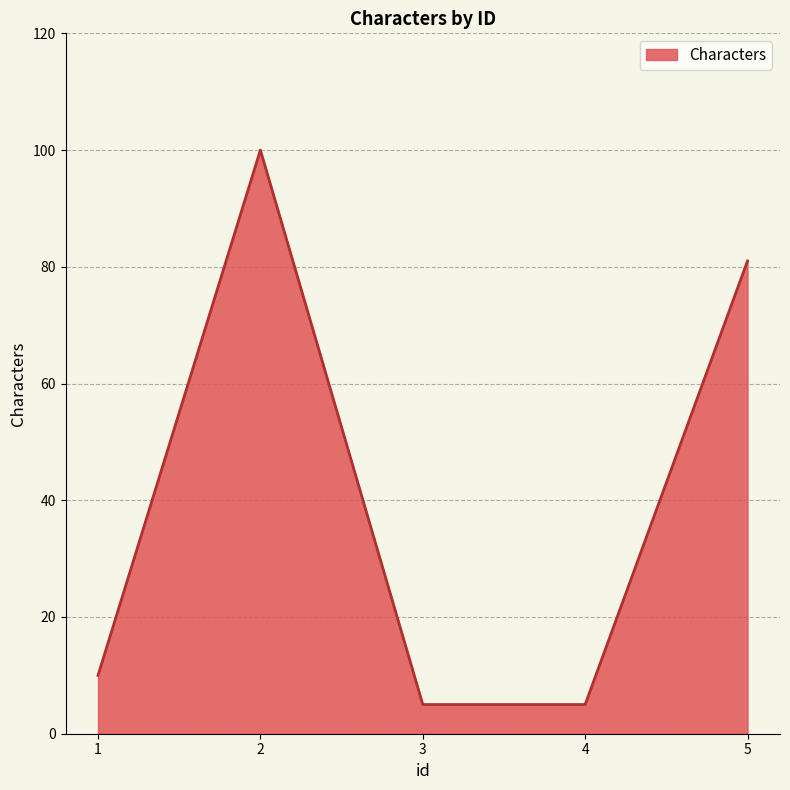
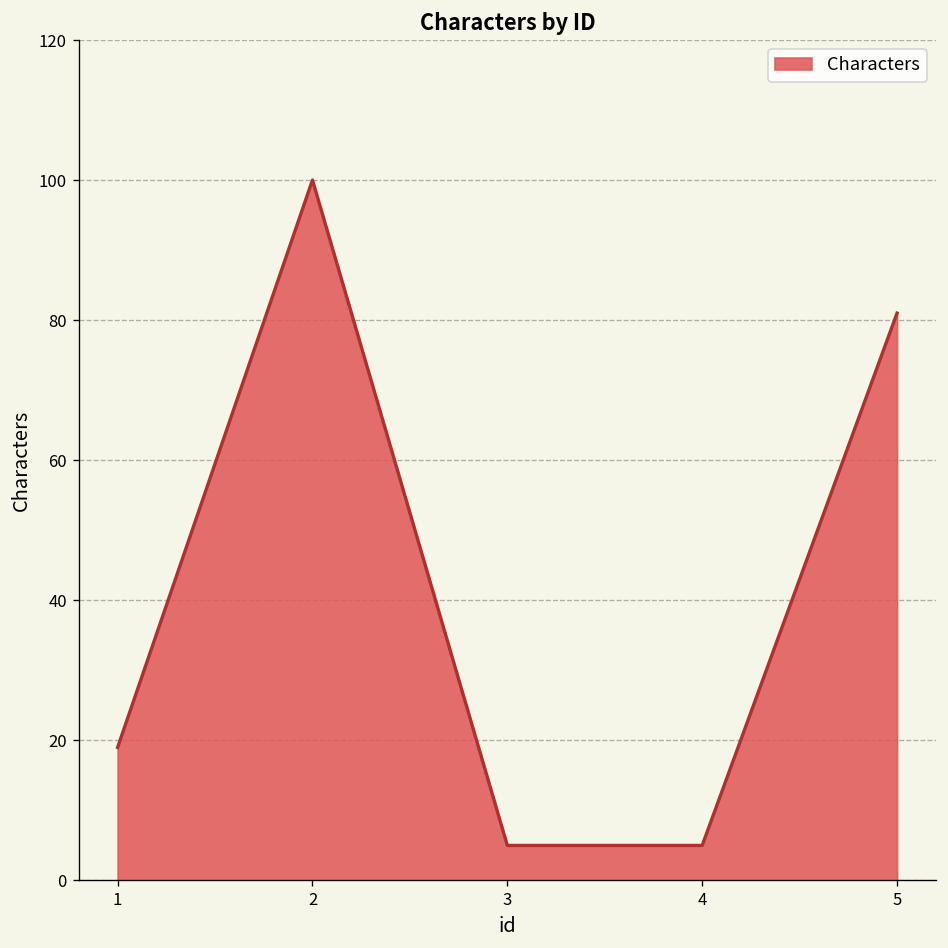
  {
-   "1": 10,
+   "1": 19,
    "2": 100,
    "3": 5,
    "4": 5,
    "5": 81
  }
